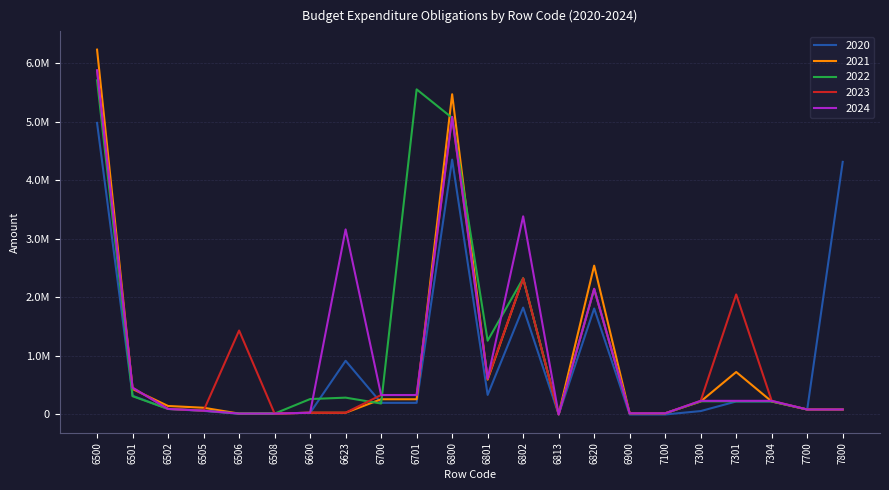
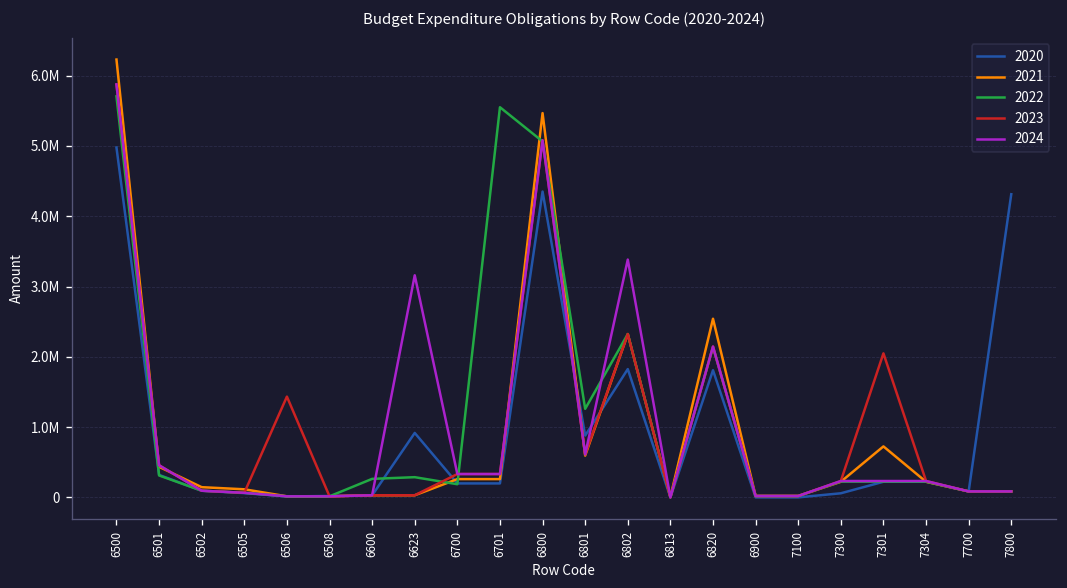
  {
    "2020": {
      "6500": 5000000,
      "6623": 900000,
      "6701": 200000,
      "6800": 4400000,
-     "6801": 300000,
+     "6801": 900000,
      "6802": 1800000,
      "6820": 1800000,
      "7300": 100000,
      "7800": 4300000
    },
    "2021": {
      "6500": 6200000,
      "6502": 100000,
      "6505": 100000,
      "6700": 300000,
      "6701": 300000,
      "6800": 5500000,
      "6820": 2500000,
      "7301": 700000
    },
    "2022": {
      "6500": 5700000,
      "6600": 300000,
      "6623": 300000,
      "6701": 5600000,
      "6801": 1300000
    },
    "2023": {
      "6506": 1400000,
      "7301": 2000000
    },
    "2024": {
      "6623": 3200000,
      "6802": 3400000
    }
  }
